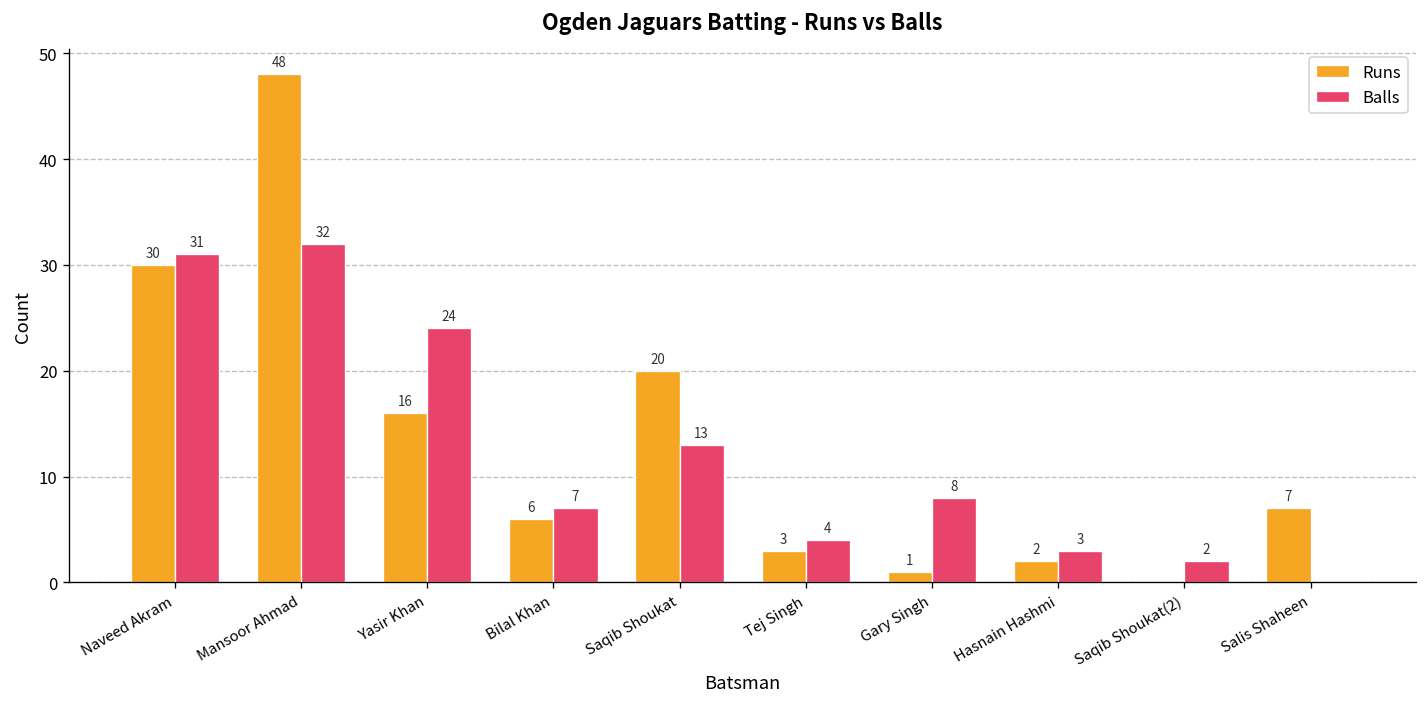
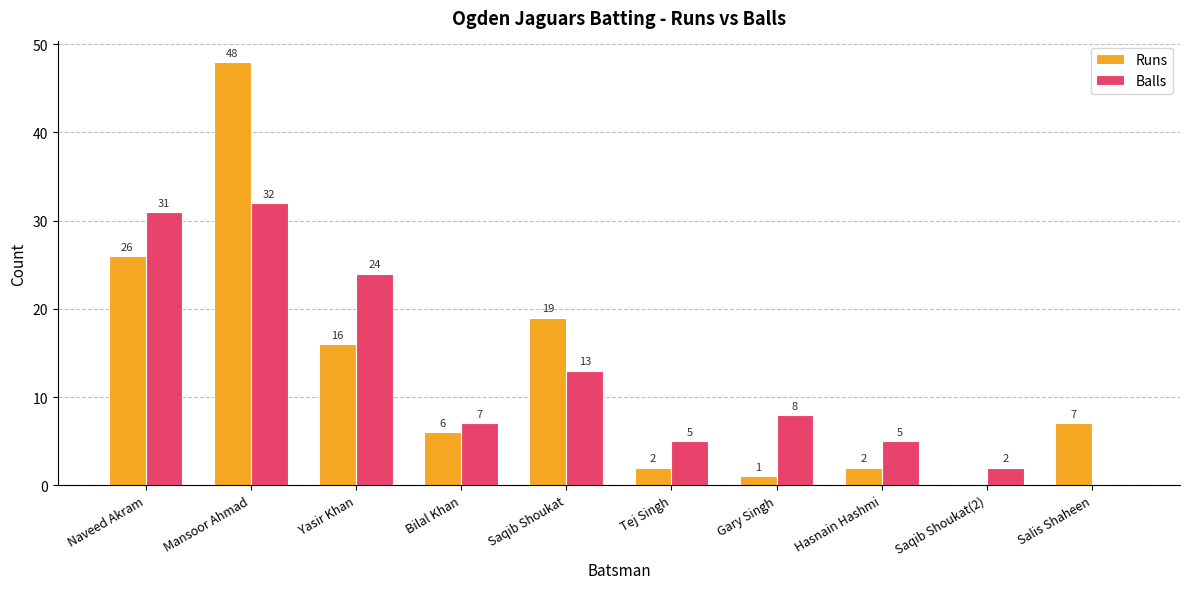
  {
    "Runs": {
-     "Naveed Akram": 30,
+     "Naveed Akram": 26,
      "Mansoor Ahmad": 48,
      "Yasir Khan": 16,
      "Bilal Khan": 6,
-     "Saqib Shoukat": 20,
-     "Tej Singh": 3,
+     "Saqib Shoukat": 19,
+     "Tej Singh": 2,
      "Gary Singh": 1,
      "Hasnain Hashmi": 2,
      "Salis Shaheen": 7
    },
    "Balls": {
      "Naveed Akram": 31,
      "Mansoor Ahmad": 32,
      "Yasir Khan": 24,
      "Bilal Khan": 7,
      "Saqib Shoukat": 13,
-     "Tej Singh": 4,
+     "Tej Singh": 5,
      "Gary Singh": 8,
-     "Hasnain Hashmi": 3,
+     "Hasnain Hashmi": 5,
      "Saqib Shoukat(2)": 2
    }
  }
